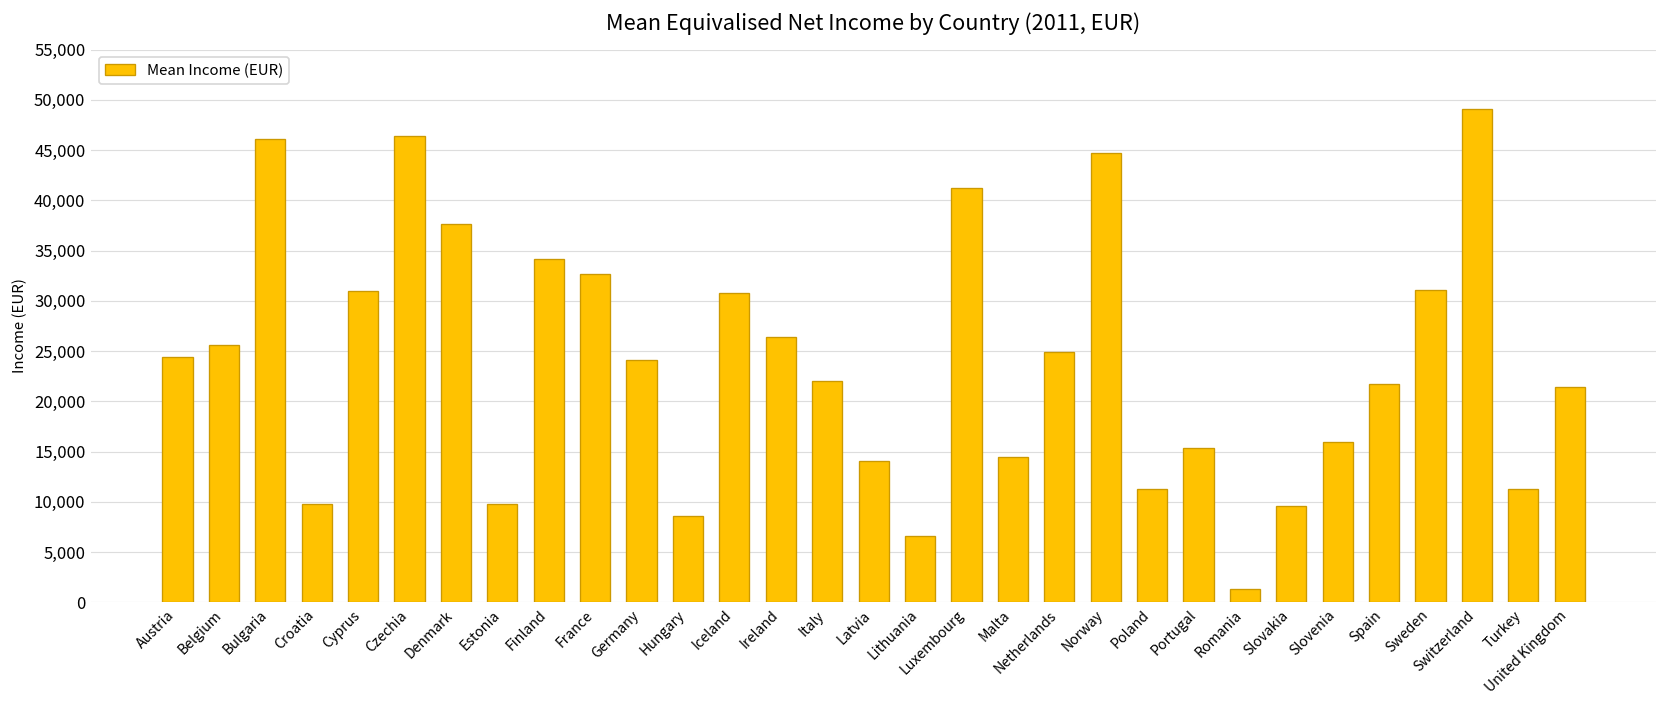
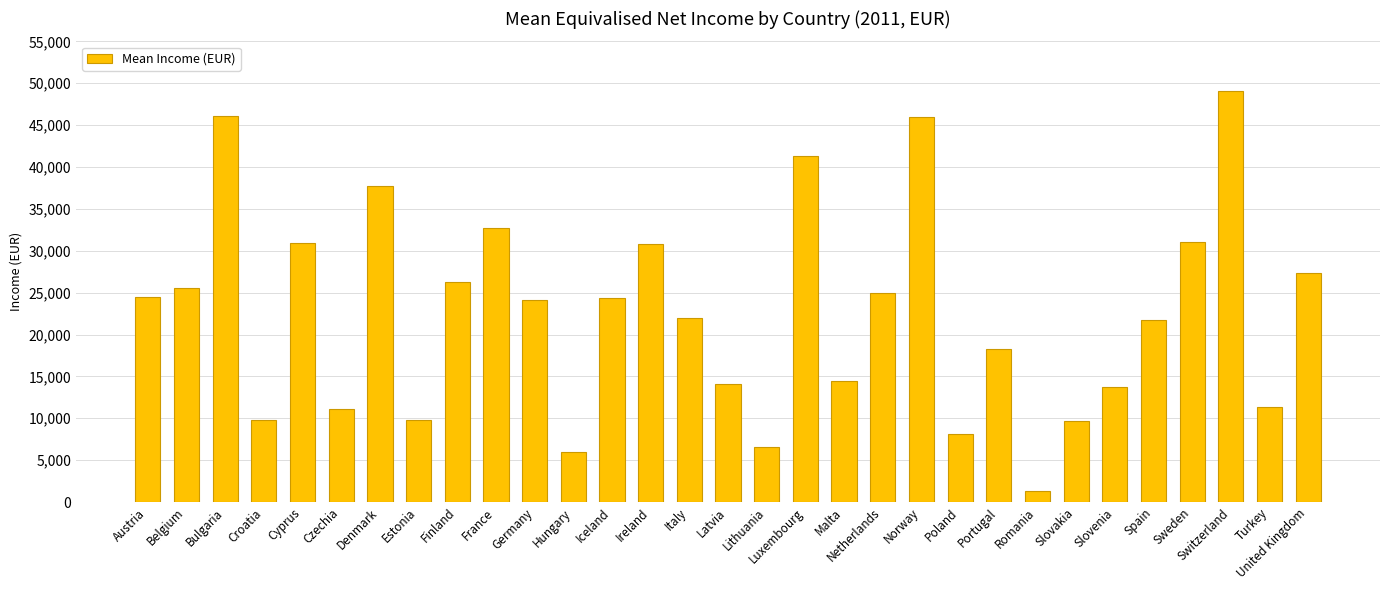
  {
    "Austria": "24,000",
    "Belgium": "26,000",
    "Bulgaria": "46,000",
    "Croatia": "10,000",
    "Cyprus": "31,000",
-   "Czechia": "46,000",
+   "Czechia": "11,000",
    "Denmark": "38,000",
    "Estonia": "10,000",
-   "Finland": "34,000",
+   "Finland": "26,000",
    "France": "33,000",
    "Germany": "24,000",
-   "Hungary": "9,000",
-   "Iceland": "31,000",
-   "Ireland": "26,000",
+   "Hungary": "6,000",
+   "Iceland": "24,000",
+   "Ireland": "31,000",
    "Italy": "22,000",
    "Latvia": "14,000",
    "Lithuania": "7,000",
    "Luxembourg": "41,000",
    "Malta": "14,000",
    "Netherlands": "25,000",
-   "Norway": "45,000",
-   "Poland": "11,000",
-   "Portugal": "15,000",
+   "Norway": "46,000",
+   "Poland": "8,000",
+   "Portugal": "18,000",
    "Romania": "1,000",
    "Slovakia": "10,000",
-   "Slovenia": "16,000",
+   "Slovenia": "14,000",
    "Spain": "22,000",
    "Sweden": "31,000",
    "Switzerland": "49,000",
    "Turkey": "11,000",
-   "United Kingdom": "21,000"
+   "United Kingdom": "27,000"
  }
